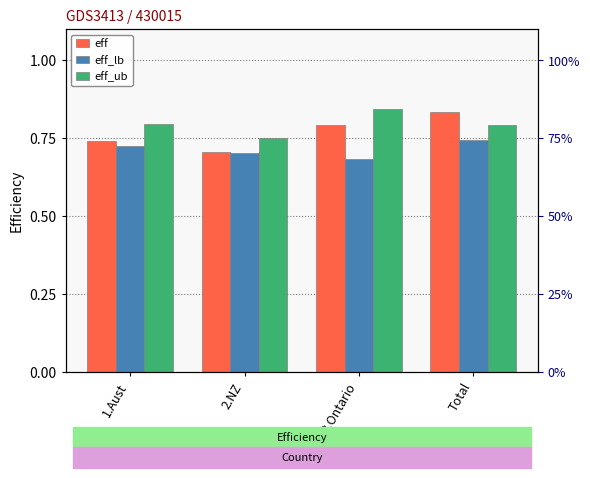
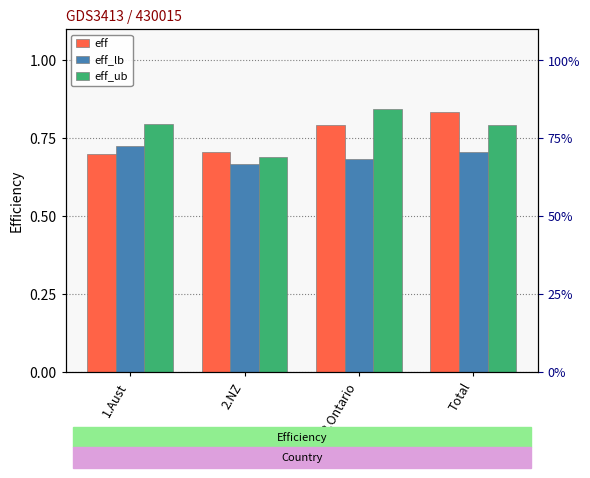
  {
    "eff": {
-     "1.Aust": 0.74,
+     "1.Aust": 0.70,
      "2.NZ": 0.71,
      "3.Ontario": 0.79,
      "Total": 0.83
    },
    "eff_lb": {
      "1.Aust": 0.72,
-     "2.NZ": 0.70,
+     "2.NZ": 0.67,
      "3.Ontario": 0.68,
-     "Total": 0.74
+     "Total": 0.71
    },
    "eff_ub": {
      "1.Aust": 0.80,
-     "2.NZ": 0.75,
+     "2.NZ": 0.69,
      "3.Ontario": 0.84,
      "Total": 0.79
    }
  }
